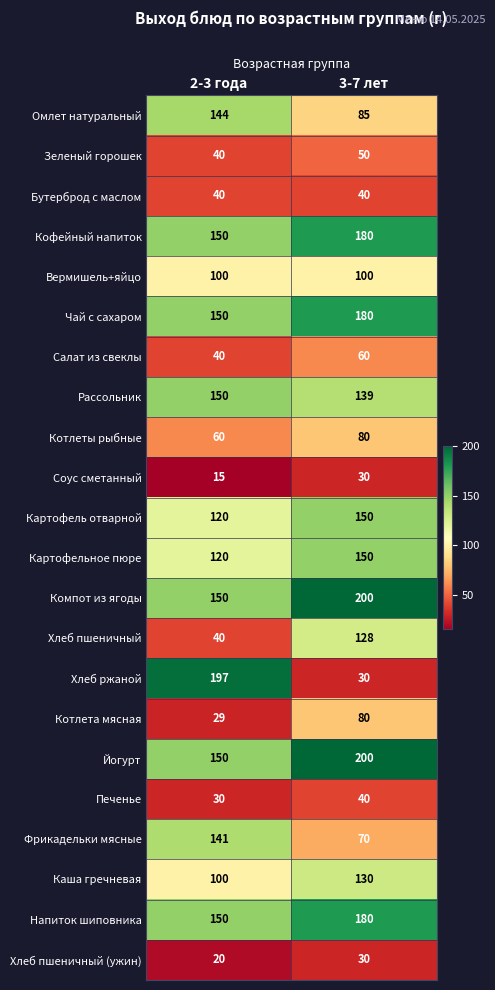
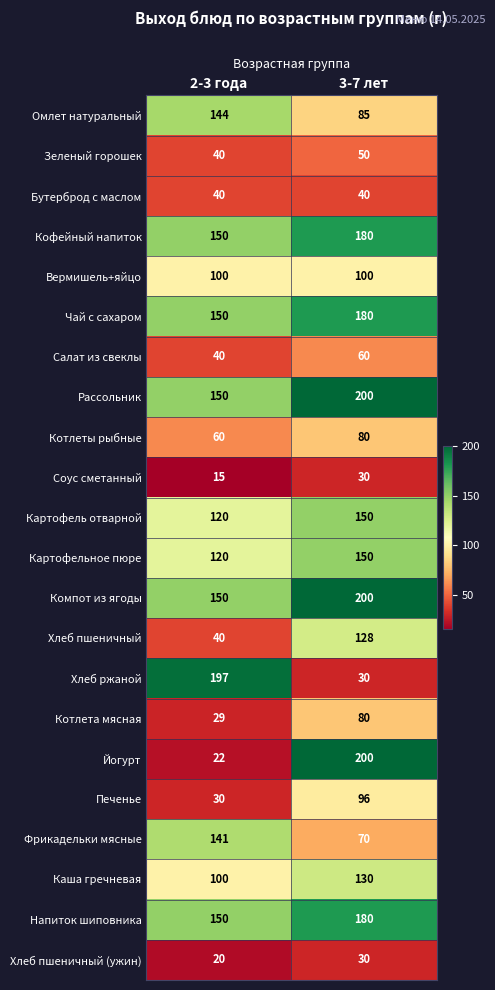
  {
    "Омлет натуральный": {
      "2-3 года": 144,
      "3-7 лет": 85
    },
    "Зеленый горошек": {
      "2-3 года": 40,
      "3-7 лет": 50
    },
    "Бутерброд с маслом": {
      "2-3 года": 40,
      "3-7 лет": 40
    },
    "Кофейный напиток": {
      "2-3 года": 150,
      "3-7 лет": 180
    },
    "Вермишель+яйцо": {
      "2-3 года": 100,
      "3-7 лет": 100
    },
    "Чай с сахаром": {
      "2-3 года": 150,
      "3-7 лет": 180
    },
    "Салат из свеклы": {
      "2-3 года": 40,
      "3-7 лет": 60
    },
    "Рассольник": {
      "2-3 года": 150,
-     "3-7 лет": 139
+     "3-7 лет": 200
    },
    "Котлеты рыбные": {
      "2-3 года": 60,
      "3-7 лет": 80
    },
    "Соус сметанный": {
      "2-3 года": 15,
      "3-7 лет": 30
    },
    "Картофель отварной": {
      "2-3 года": 120,
      "3-7 лет": 150
    },
    "Картофельное пюре": {
      "2-3 года": 120,
      "3-7 лет": 150
    },
    "Компот из ягоды": {
      "2-3 года": 150,
      "3-7 лет": 200
    },
    "Хлеб пшеничный": {
      "2-3 года": 40,
      "3-7 лет": 128
    },
    "Хлеб ржаной": {
      "2-3 года": 197,
      "3-7 лет": 30
    },
    "Котлета мясная": {
      "2-3 года": 29,
      "3-7 лет": 80
    },
    "Йогурт": {
-     "2-3 года": 150,
+     "2-3 года": 22,
      "3-7 лет": 200
    },
    "Печенье": {
      "2-3 года": 30,
-     "3-7 лет": 40
+     "3-7 лет": 96
    },
    "Фрикадельки мясные": {
      "2-3 года": 141,
      "3-7 лет": 70
    },
    "Каша гречневая": {
      "2-3 года": 100,
      "3-7 лет": 130
    },
    "Напиток шиповника": {
      "2-3 года": 150,
      "3-7 лет": 180
    },
    "Хлеб пшеничный (ужин)": {
      "2-3 года": 20,
      "3-7 лет": 30
    }
  }
